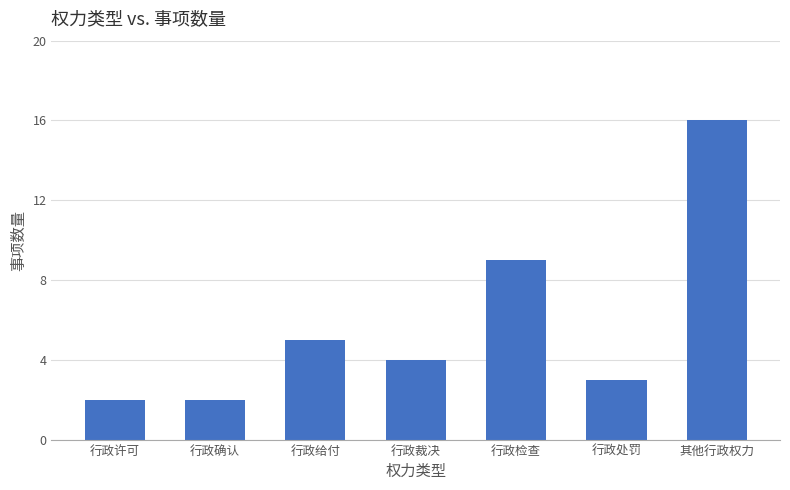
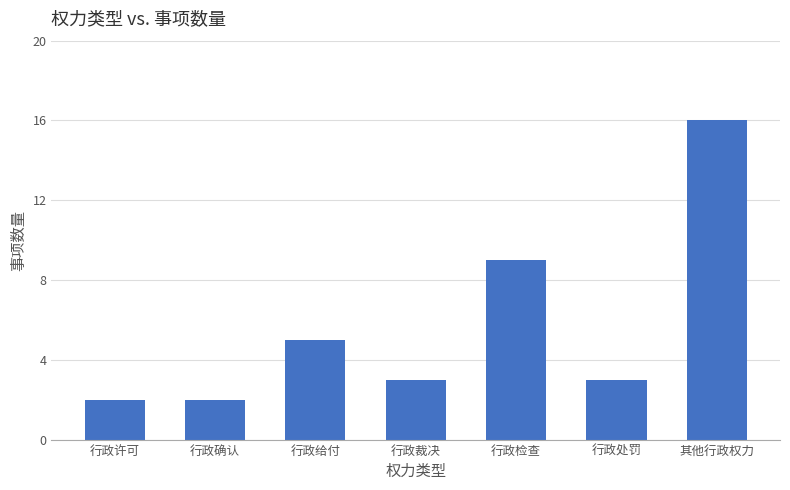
  {
    "行政许可": 2,
    "行政确认": 2,
    "行政给付": 5,
-   "行政裁决": 4,
+   "行政裁决": 3,
    "行政检查": 9,
    "行政处罚": 3,
    "其他行政权力": 16
  }
